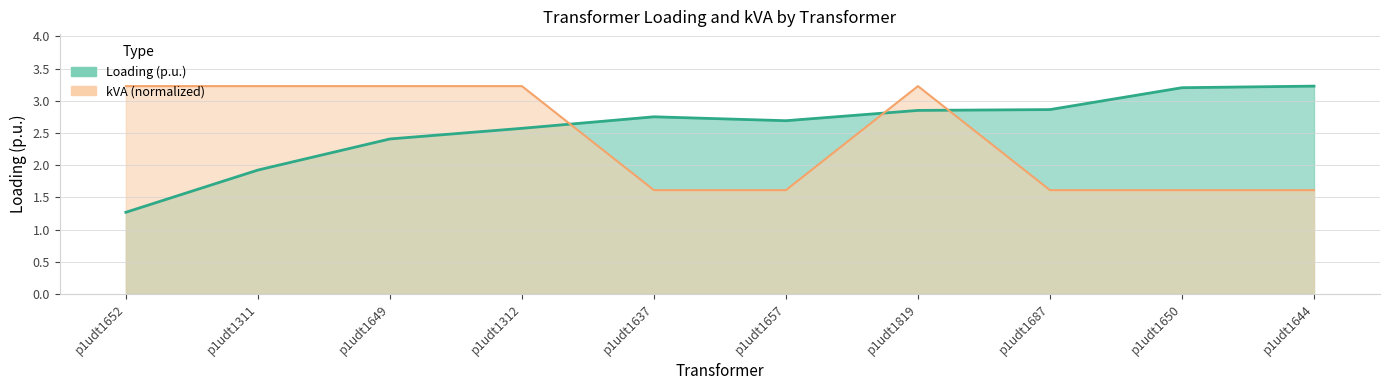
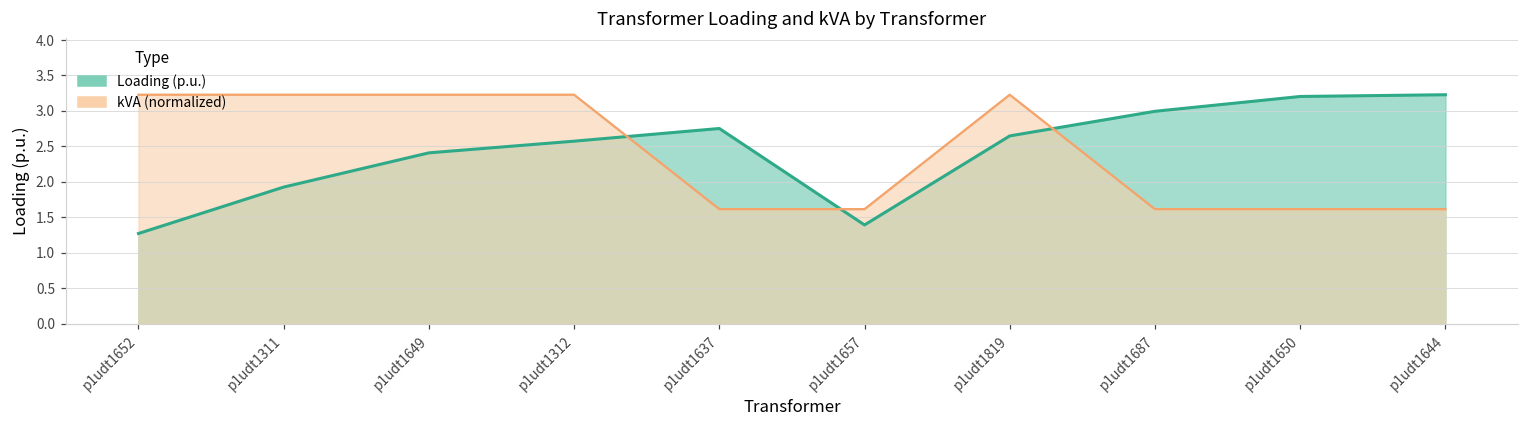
  {
    "Loading (p.u.)": {
      "p1udt1652": 1.3,
      "p1udt1311": 1.9,
      "p1udt1649": 2.4,
      "p1udt1312": 2.6,
      "p1udt1637": 2.8,
-     "p1udt1657": 2.7,
-     "p1udt1819": 2.9,
-     "p1udt1687": 2.9,
+     "p1udt1657": 1.4,
+     "p1udt1819": 2.6,
+     "p1udt1687": 3.0,
      "p1udt1650": 3.2,
      "p1udt1644": 3.2
    },
    "kVA (normalized)": {
      "p1udt1652": 3.2,
      "p1udt1311": 3.2,
      "p1udt1649": 3.2,
      "p1udt1312": 3.2,
      "p1udt1637": 1.6,
      "p1udt1657": 1.6,
      "p1udt1819": 3.2,
      "p1udt1687": 1.6,
      "p1udt1650": 1.6,
      "p1udt1644": 1.6
    }
  }
